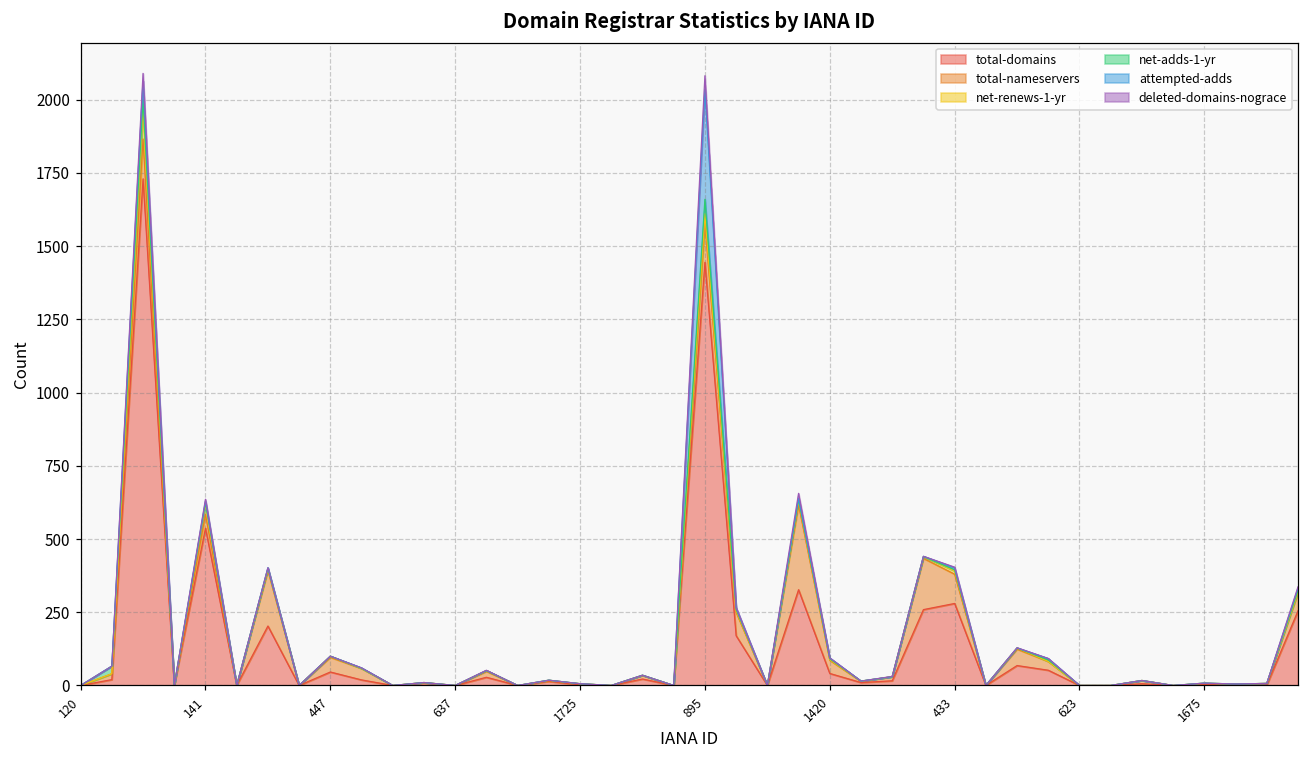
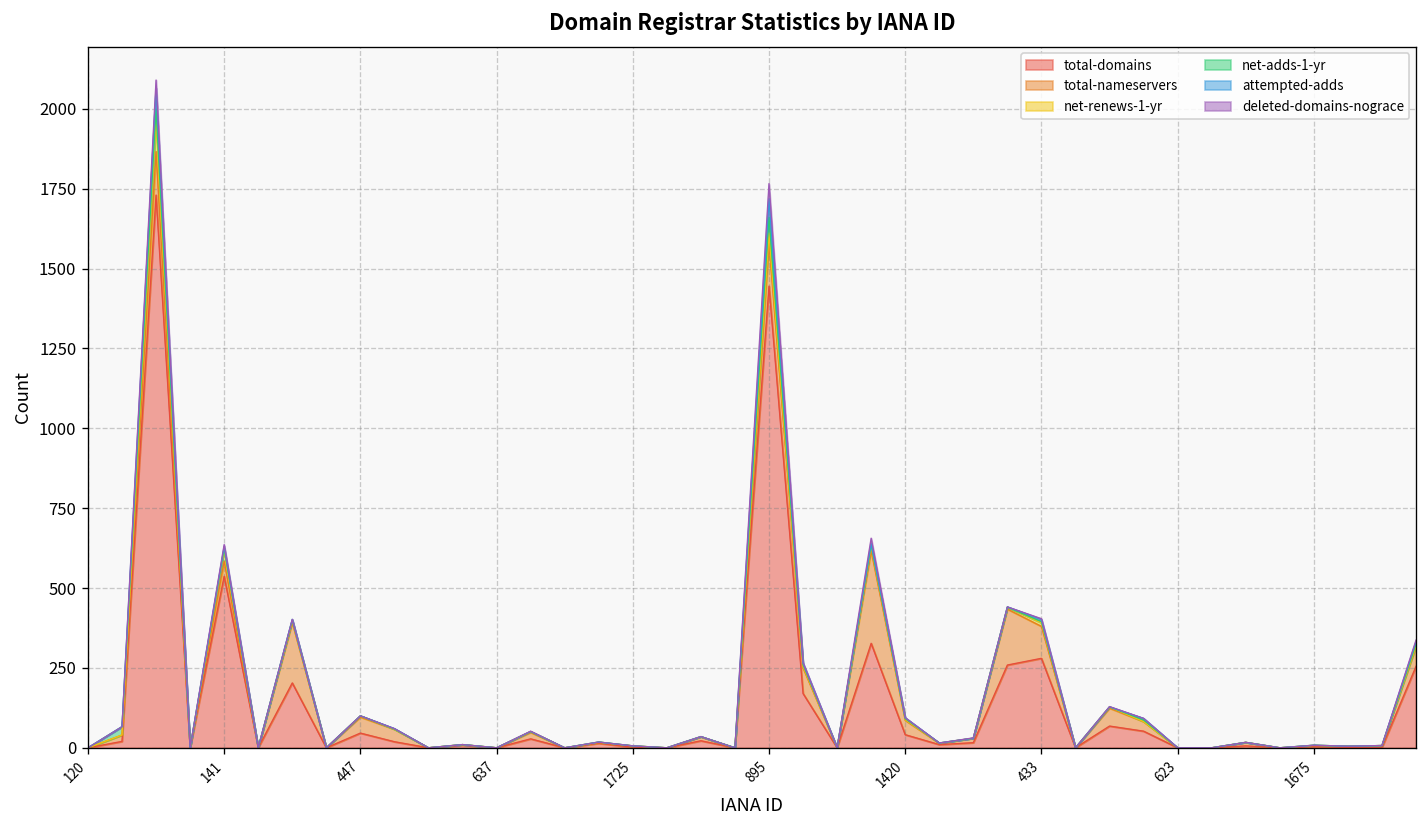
  {
    "net-adds-1-yr": {
      "895": 50
    },
    "attempted-adds": {
-     "895": 380
+     "895": 60
    },
    "deleted-domains-nograce": {
      "895": 50
    }
  }
